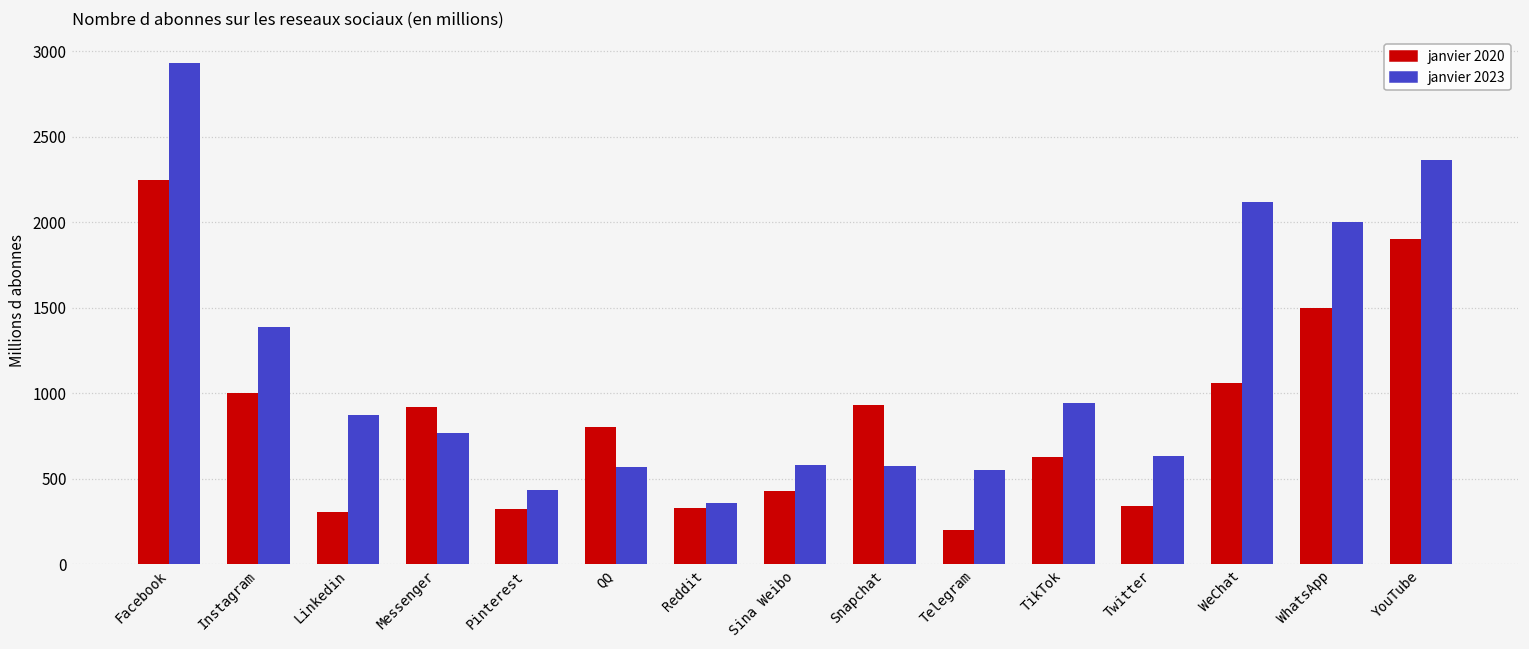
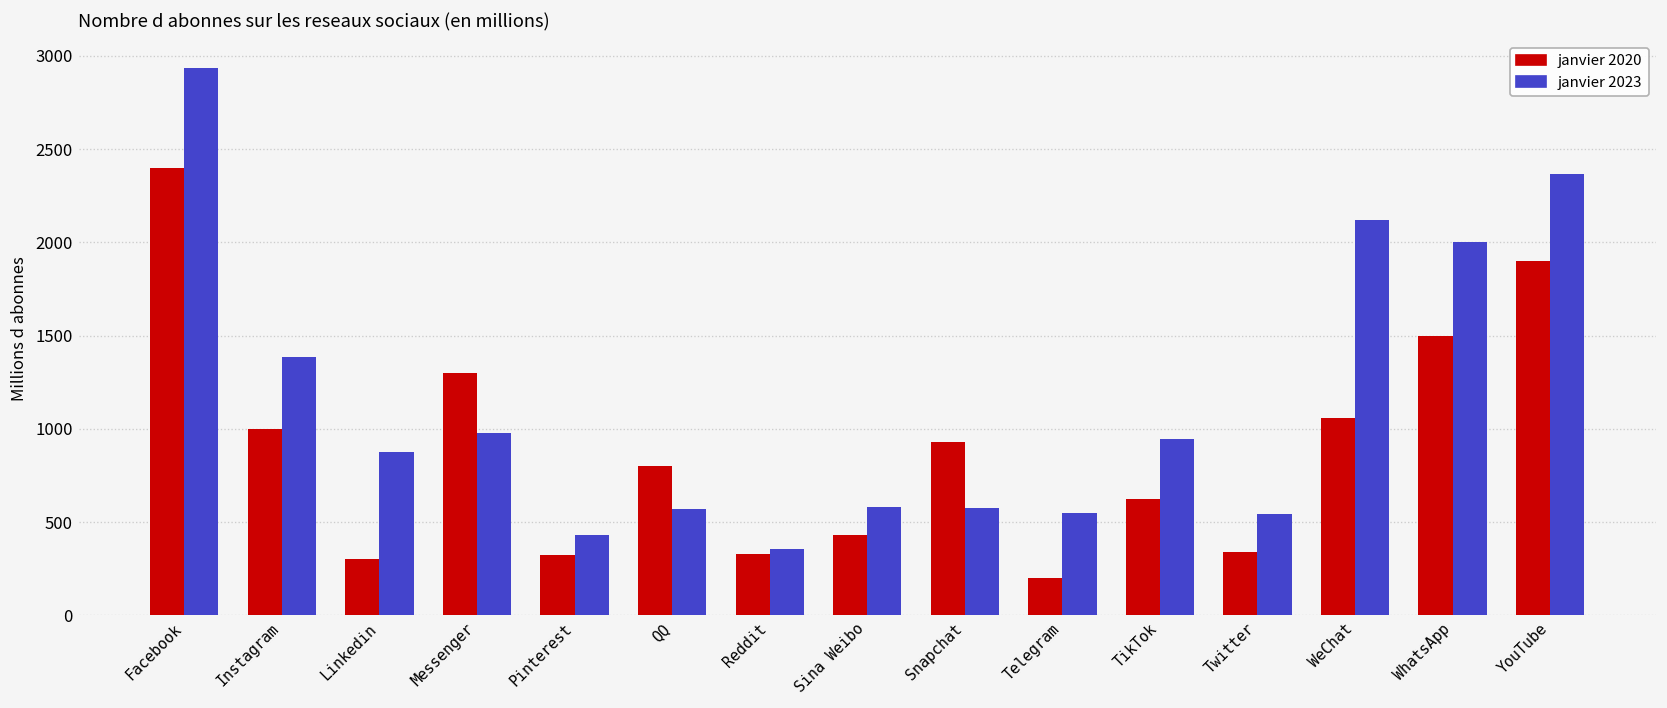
  {
    "janvier 2020": {
-     "Facebook": 2250,
+     "Facebook": 2400,
      "Instagram": 1000,
      "Linkedin": 300,
-     "Messenger": 920,
+     "Messenger": 1300,
      "Pinterest": 320,
      "QQ": 800,
      "Reddit": 330,
      "Sina Weibo": 430,
      "Snapchat": 930,
      "Telegram": 200,
      "TikTok": 630,
      "Twitter": 340,
      "WeChat": 1060,
      "WhatsApp": 1500,
      "YouTube": 1900
    },
    "janvier 2023": {
      "Facebook": 2930,
      "Instagram": 1390,
      "Linkedin": 880,
-     "Messenger": 770,
+     "Messenger": 980,
      "Pinterest": 430,
      "QQ": 570,
      "Reddit": 360,
      "Sina Weibo": 580,
      "Snapchat": 580,
      "Telegram": 550,
      "TikTok": 950,
-     "Twitter": 630,
+     "Twitter": 540,
      "WeChat": 2120,
      "WhatsApp": 2000,
      "YouTube": 2370
    }
  }
